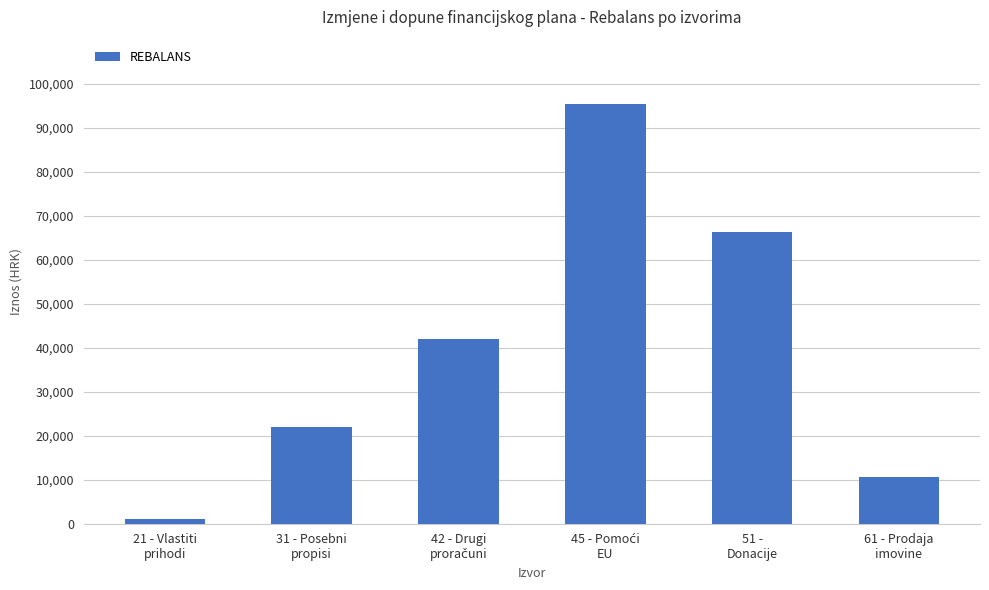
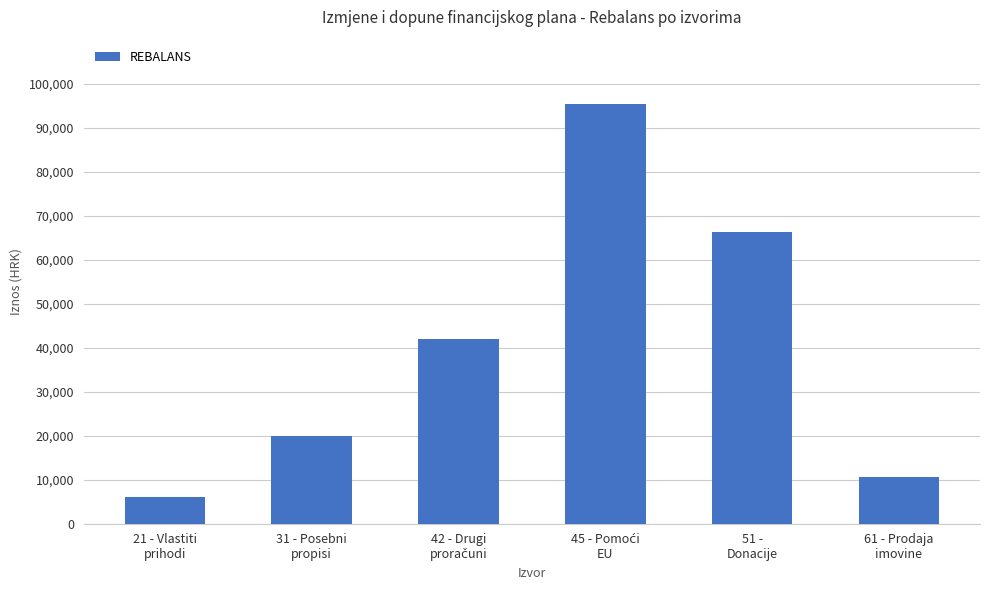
  {
-   "21 - Vlastiti prihodi": "1,000",
-   "31 - Posebni propisi": "22,000",
+   "21 - Vlastiti prihodi": "6,000",
+   "31 - Posebni propisi": "20,000",
    "42 - Drugi proračuni": "42,000",
    "45 - Pomoći EU": "95,000",
    "51 - Donacije": "66,000",
    "61 - Prodaja imovine": "11,000"
  }
